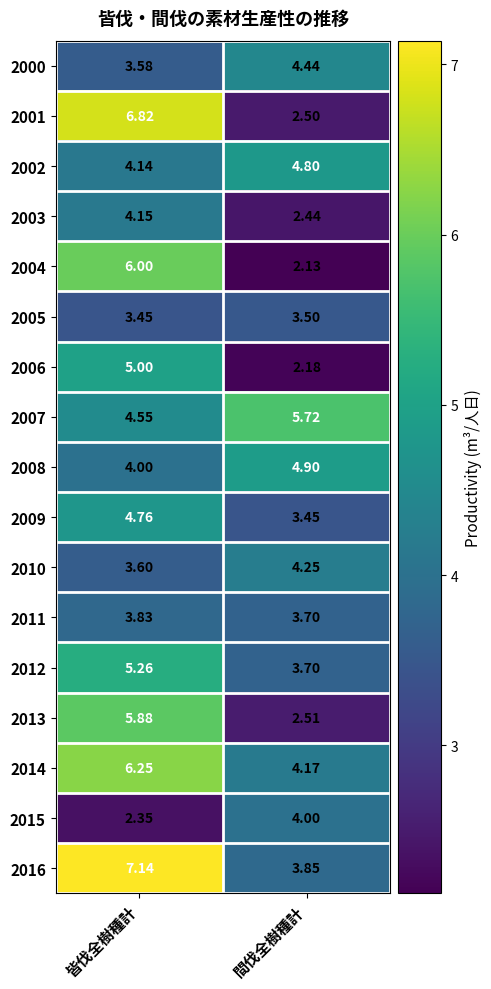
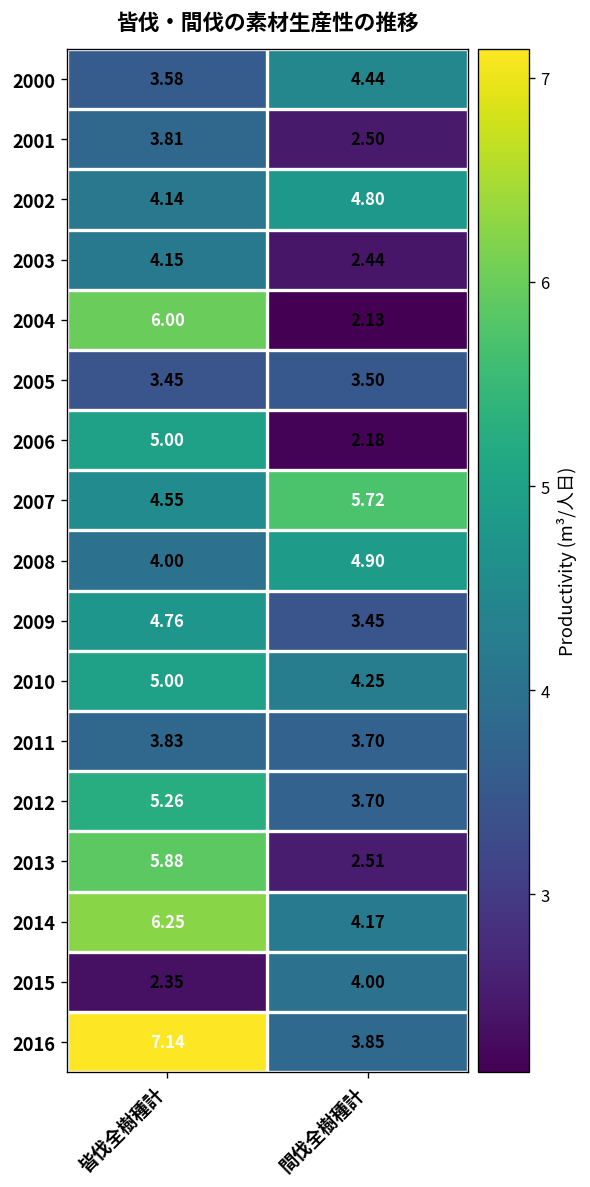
  {
    "2000": {
      "皆伐全樹種計": 3.58,
      "間伐全樹種計": 4.44
    },
    "2001": {
-     "皆伐全樹種計": 6.82,
+     "皆伐全樹種計": 3.81,
      "間伐全樹種計": 2.50
    },
    "2002": {
      "皆伐全樹種計": 4.14,
      "間伐全樹種計": 4.80
    },
    "2003": {
      "皆伐全樹種計": 4.15,
      "間伐全樹種計": 2.44
    },
    "2004": {
      "皆伐全樹種計": 6.00,
      "間伐全樹種計": 2.13
    },
    "2005": {
      "皆伐全樹種計": 3.45,
      "間伐全樹種計": 3.50
    },
    "2006": {
      "皆伐全樹種計": 5.00,
      "間伐全樹種計": 2.18
    },
    "2007": {
      "皆伐全樹種計": 4.55,
      "間伐全樹種計": 5.72
    },
    "2008": {
      "皆伐全樹種計": 4.00,
      "間伐全樹種計": 4.90
    },
    "2009": {
      "皆伐全樹種計": 4.76,
      "間伐全樹種計": 3.45
    },
    "2010": {
-     "皆伐全樹種計": 3.60,
+     "皆伐全樹種計": 5.00,
      "間伐全樹種計": 4.25
    },
    "2011": {
      "皆伐全樹種計": 3.83,
      "間伐全樹種計": 3.70
    },
    "2012": {
      "皆伐全樹種計": 5.26,
      "間伐全樹種計": 3.70
    },
    "2013": {
      "皆伐全樹種計": 5.88,
      "間伐全樹種計": 2.51
    },
    "2014": {
      "皆伐全樹種計": 6.25,
      "間伐全樹種計": 4.17
    },
    "2015": {
      "皆伐全樹種計": 2.35,
      "間伐全樹種計": 4.00
    },
    "2016": {
      "皆伐全樹種計": 7.14,
      "間伐全樹種計": 3.85
    }
  }
